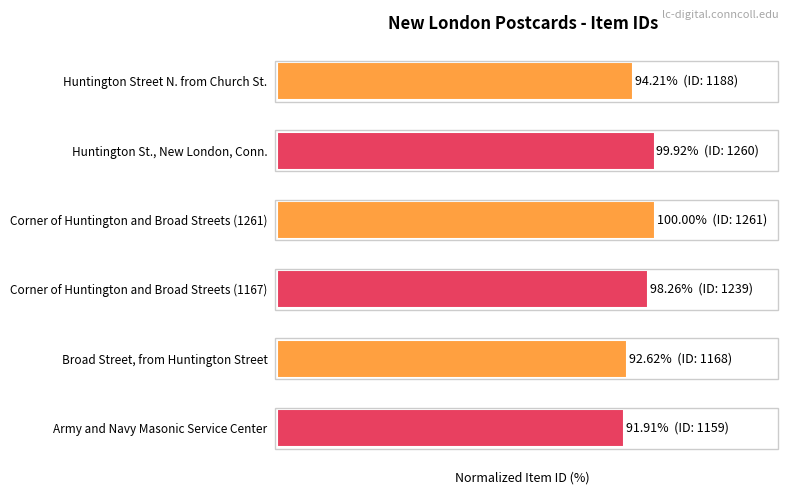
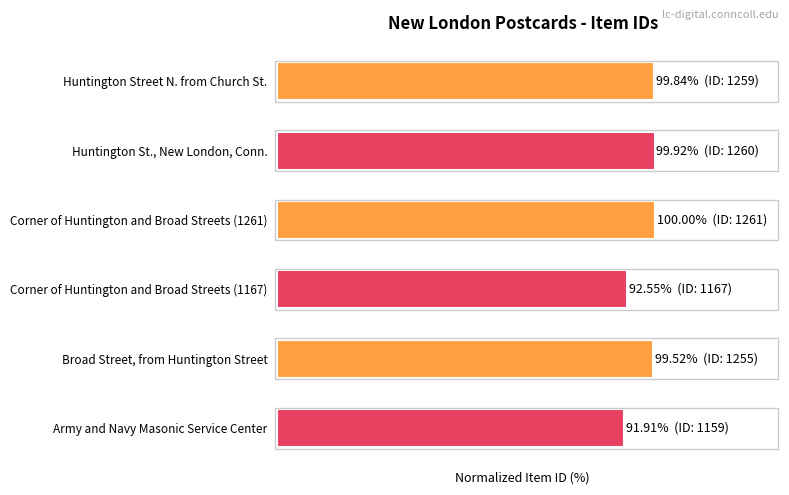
  {
-   "Huntington Street N. from Church St.": "94.21% (ID: 1188)",
+   "Huntington Street N. from Church St.": "99.84% (ID: 1259)",
    "Huntington St., New London, Conn.": "99.92%",
    "Corner of Huntington and Broad Streets (1261)": "100.00%",
-   "Corner of Huntington and Broad Streets (1167)": "98.26% (ID: 1239)",
-   "Broad Street, from Huntington Street": "92.62% (ID: 1168)",
+   "Corner of Huntington and Broad Streets (1167)": "92.55% (ID: 1167)",
+   "Broad Street, from Huntington Street": "99.52% (ID: 1255)",
    "Army and Navy Masonic Service Center": "91.91%"
  }
